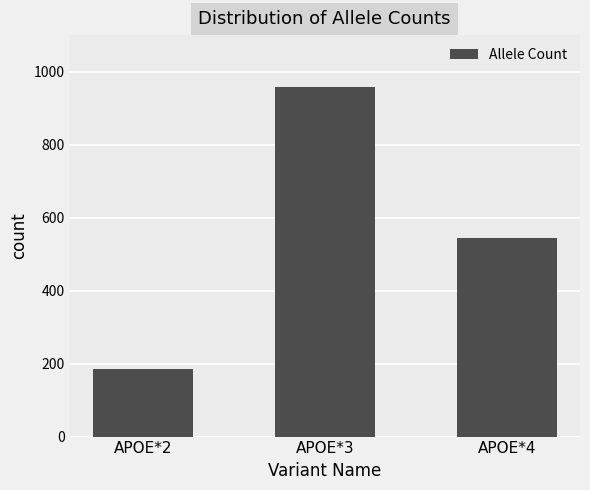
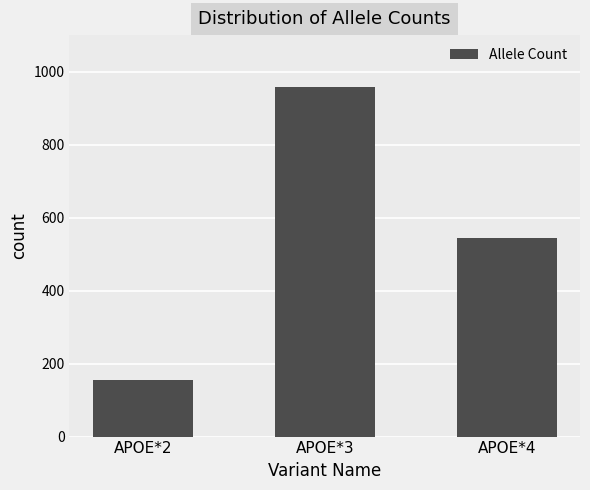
  {
-   "APOE*2": 190,
+   "APOE*2": 160,
    "APOE*3": 960,
    "APOE*4": 550
  }
